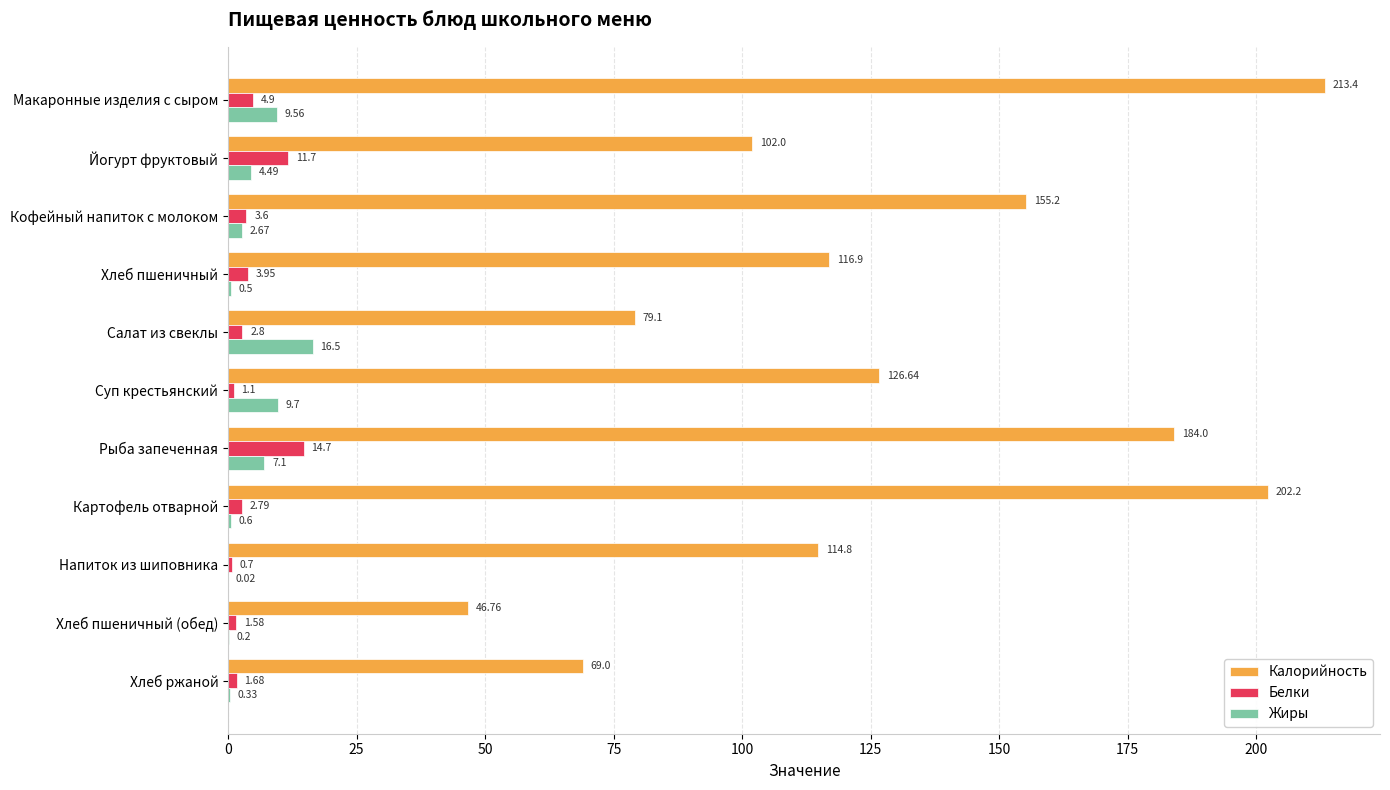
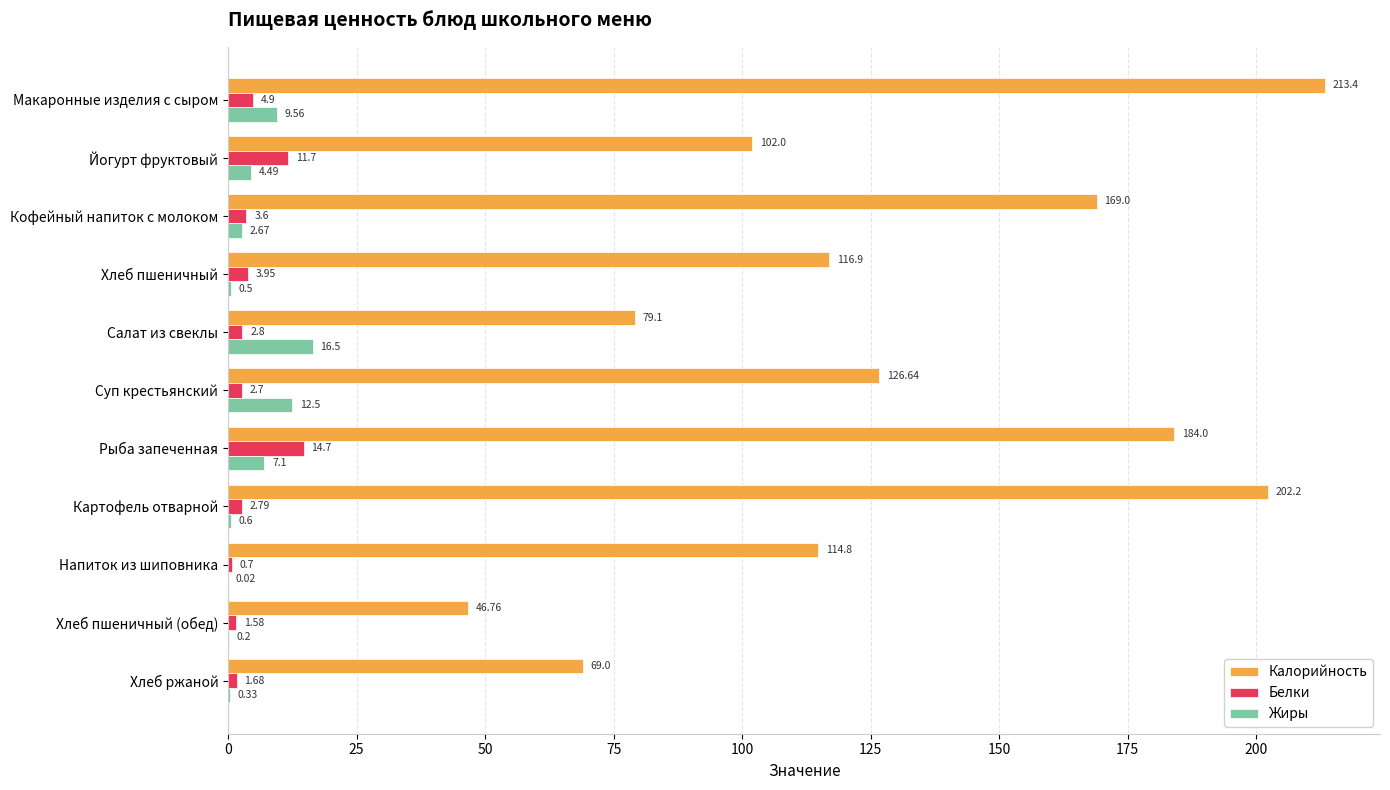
  {
    "Калорийность": {
      "Макаронные изделия с сыром": 213.4,
      "Йогурт фруктовый": 102.0,
-     "Кофейный напиток с молоком": 155.2,
+     "Кофейный напиток с молоком": 169.0,
      "Хлеб пшеничный": 116.9,
      "Салат из свеклы": 79.1,
      "Суп крестьянский": 126.64,
      "Рыба запеченная": 184.0,
      "Картофель отварной": 202.2,
      "Напиток из шиповника": 114.8,
      "Хлеб пшеничный (обед)": 46.76,
      "Хлеб ржаной": 69.0
    },
    "Белки": {
      "Макаронные изделия с сыром": 4.9,
      "Йогурт фруктовый": 11.7,
      "Кофейный напиток с молоком": 3.6,
      "Хлеб пшеничный": 3.95,
      "Салат из свеклы": 2.8,
-     "Суп крестьянский": 1.1,
+     "Суп крестьянский": 2.7,
      "Рыба запеченная": 14.7,
      "Картофель отварной": 2.79,
      "Напиток из шиповника": 0.7,
      "Хлеб пшеничный (обед)": 1.58,
      "Хлеб ржаной": 1.68
    },
    "Жиры": {
      "Макаронные изделия с сыром": 9.56,
      "Йогурт фруктовый": 4.49,
      "Кофейный напиток с молоком": 2.67,
      "Хлеб пшеничный": 0.5,
      "Салат из свеклы": 16.5,
-     "Суп крестьянский": 9.7,
+     "Суп крестьянский": 12.5,
      "Рыба запеченная": 7.1,
      "Картофель отварной": 0.6,
      "Напиток из шиповника": 0.02,
      "Хлеб пшеничный (обед)": 0.2,
      "Хлеб ржаной": 0.33
    }
  }
